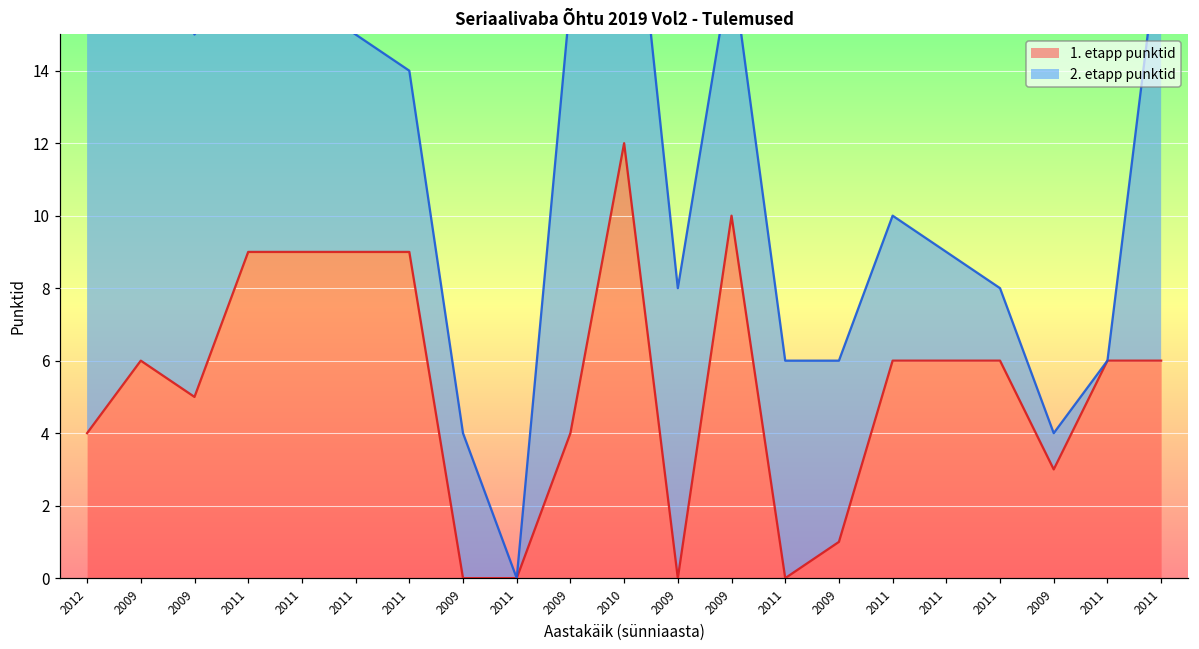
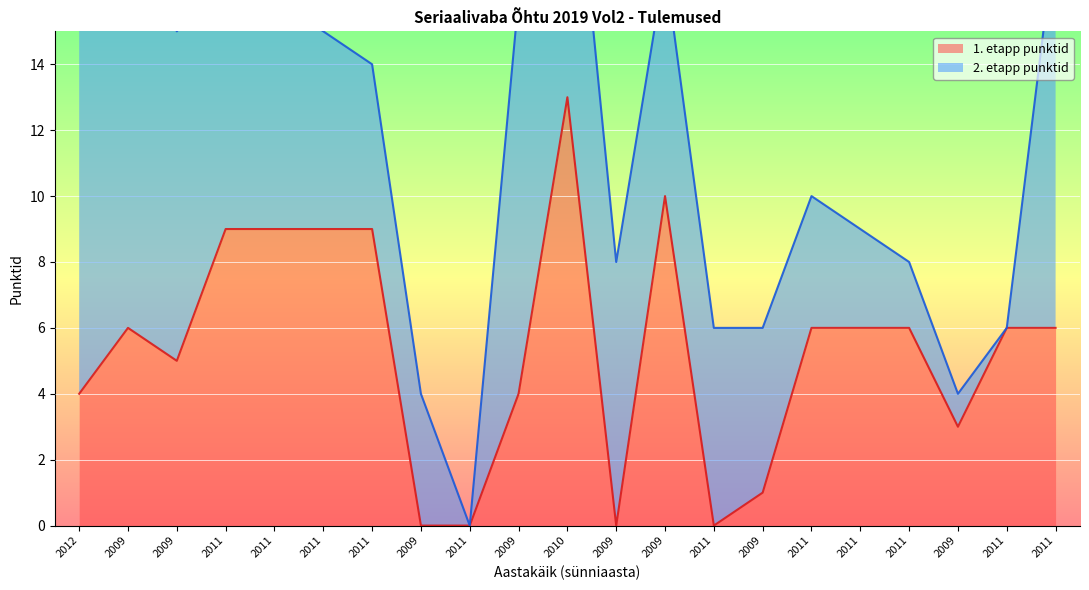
  {
    "1. etapp punktid": {
      "2012": 4,
-     "2010": 12
+     "2010": 13
    }
  }
